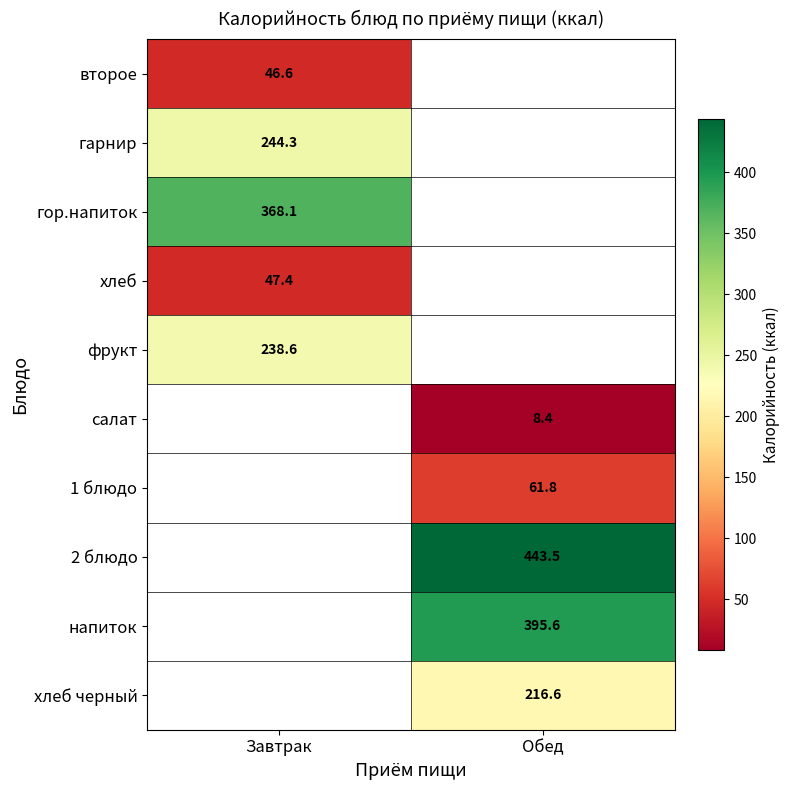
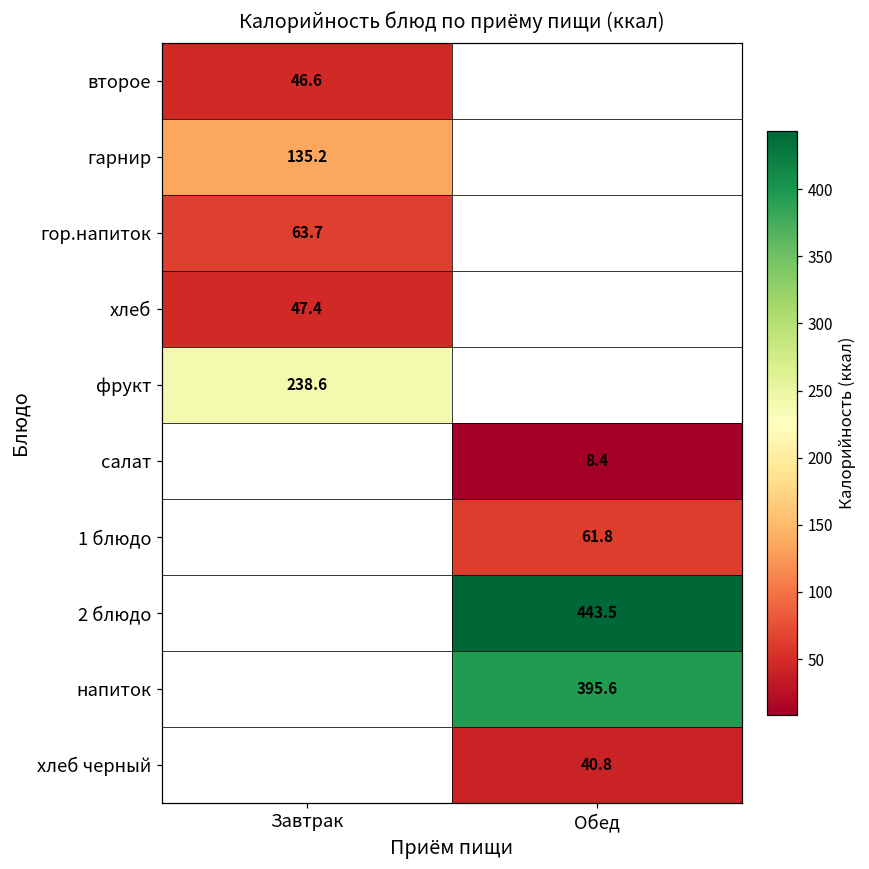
  {
    "второе": {
      "Завтрак": 46.6
    },
    "гарнир": {
-     "Завтрак": 244.3
+     "Завтрак": 135.2
    },
    "гор.напиток": {
-     "Завтрак": 368.1
+     "Завтрак": 63.7
    },
    "хлеб": {
      "Завтрак": 47.4
    },
    "фрукт": {
      "Завтрак": 238.6
    },
    "салат": {
      "Обед": 8.4
    },
    "1 блюдо": {
      "Обед": 61.8
    },
    "2 блюдо": {
      "Обед": 443.5
    },
    "напиток": {
      "Обед": 395.6
    },
    "хлеб черный": {
-     "Обед": 216.6
+     "Обед": 40.8
    }
  }
